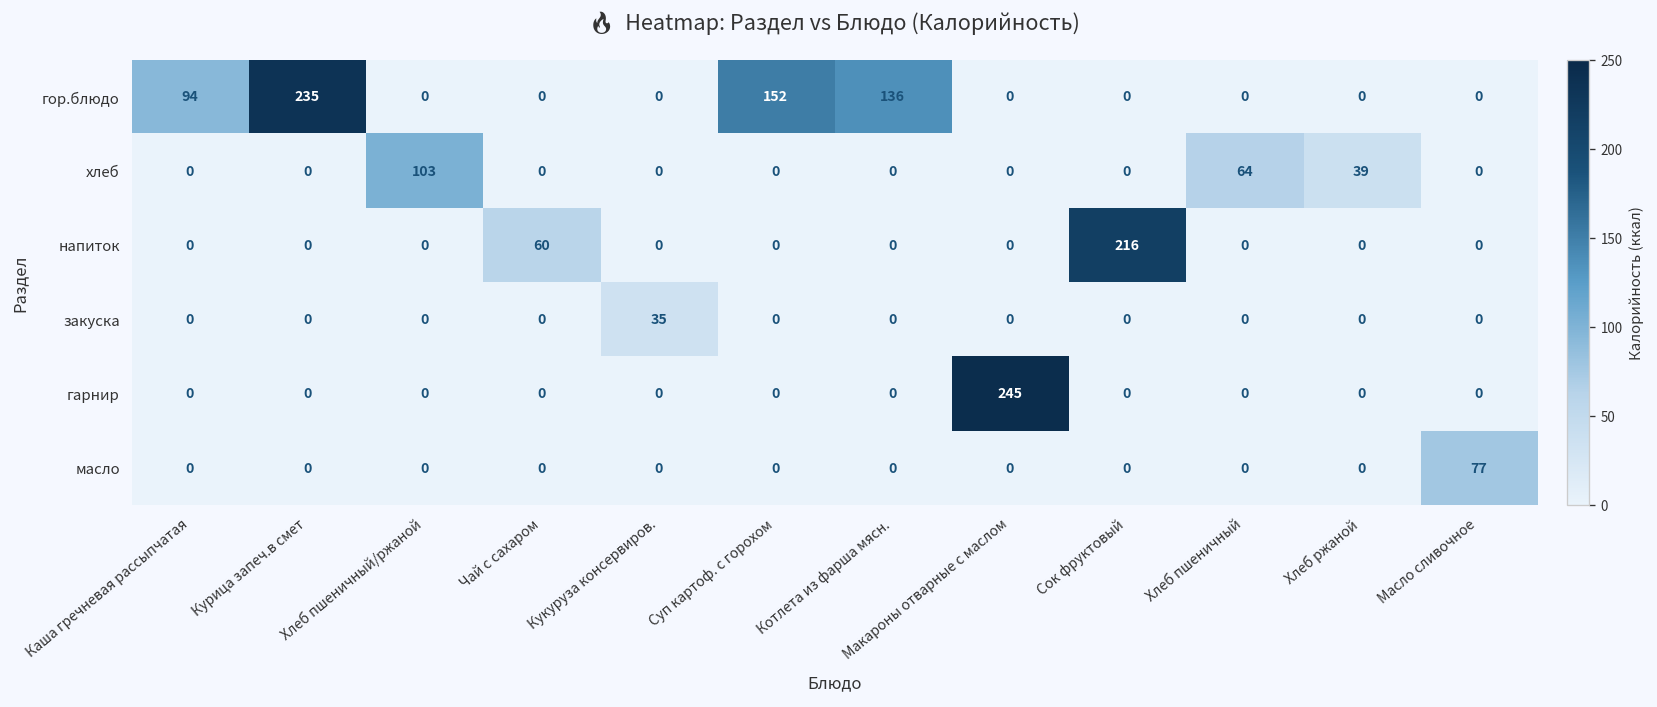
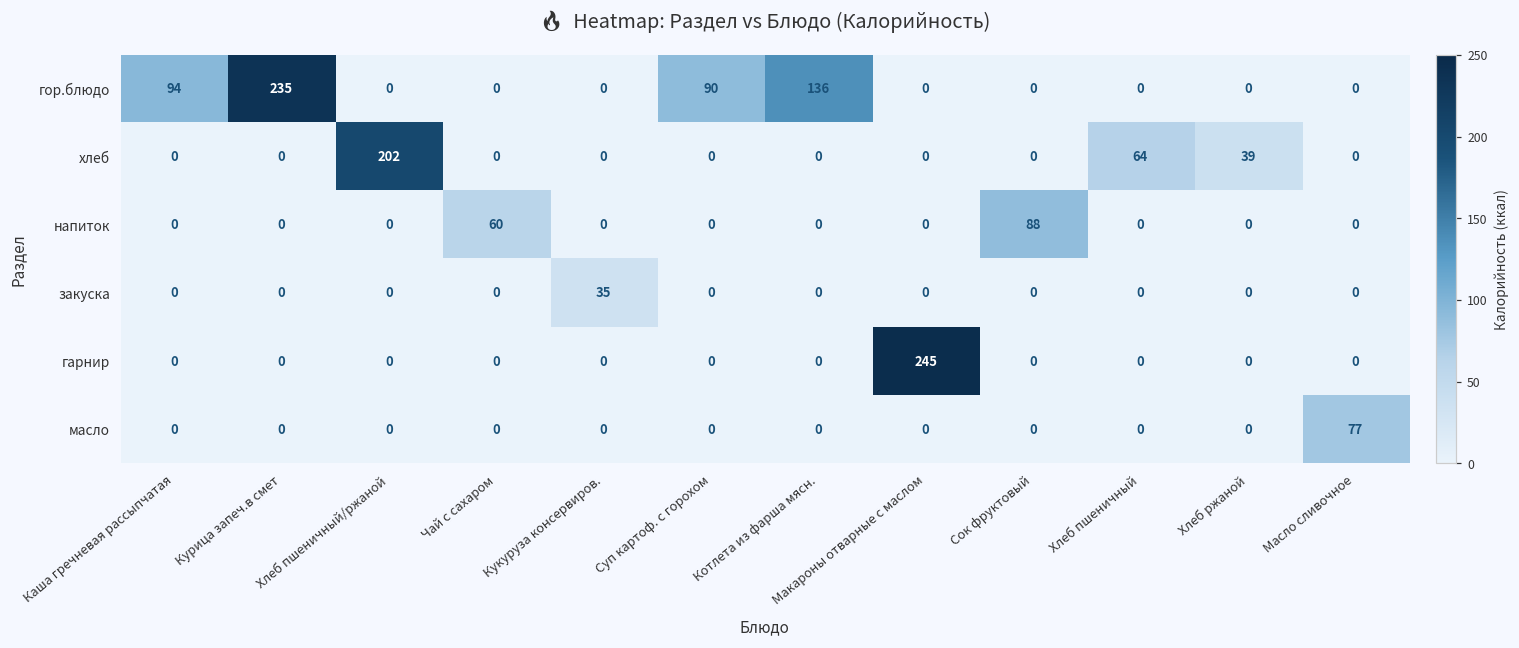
  {
    "гор.блюдо": {
      "Каша гречневая рассыпчатая": 94,
      "Курица запеч.в смет": 235,
      "Хлеб пшеничный/ржаной": 0,
      "Чай с сахаром": 0,
      "Кукуруза консервиров.": 0,
-     "Суп картоф. с горохом": 152,
+     "Суп картоф. с горохом": 90,
      "Котлета из фарша мясн.": 136,
      "Макароны отварные с маслом": 0,
      "Сок фруктовый": 0,
      "Хлеб пшеничный": 0,
      "Хлеб ржаной": 0,
      "Масло сливочное": 0
    },
    "хлеб": {
      "Каша гречневая рассыпчатая": 0,
      "Курица запеч.в смет": 0,
-     "Хлеб пшеничный/ржаной": 103,
+     "Хлеб пшеничный/ржаной": 202,
      "Чай с сахаром": 0,
      "Кукуруза консервиров.": 0,
      "Суп картоф. с горохом": 0,
      "Котлета из фарша мясн.": 0,
      "Макароны отварные с маслом": 0,
      "Сок фруктовый": 0,
      "Хлеб пшеничный": 64,
      "Хлеб ржаной": 39,
      "Масло сливочное": 0
    },
    "напиток": {
      "Каша гречневая рассыпчатая": 0,
      "Курица запеч.в смет": 0,
      "Хлеб пшеничный/ржаной": 0,
      "Чай с сахаром": 60,
      "Кукуруза консервиров.": 0,
      "Суп картоф. с горохом": 0,
      "Котлета из фарша мясн.": 0,
      "Макароны отварные с маслом": 0,
-     "Сок фруктовый": 216,
+     "Сок фруктовый": 88,
      "Хлеб пшеничный": 0,
      "Хлеб ржаной": 0,
      "Масло сливочное": 0
    },
    "закуска": {
      "Каша гречневая рассыпчатая": 0,
      "Курица запеч.в смет": 0,
      "Хлеб пшеничный/ржаной": 0,
      "Чай с сахаром": 0,
      "Кукуруза консервиров.": 35,
      "Суп картоф. с горохом": 0,
      "Котлета из фарша мясн.": 0,
      "Макароны отварные с маслом": 0,
      "Сок фруктовый": 0,
      "Хлеб пшеничный": 0,
      "Хлеб ржаной": 0,
      "Масло сливочное": 0
    },
    "гарнир": {
      "Каша гречневая рассыпчатая": 0,
      "Курица запеч.в смет": 0,
      "Хлеб пшеничный/ржаной": 0,
      "Чай с сахаром": 0,
      "Кукуруза консервиров.": 0,
      "Суп картоф. с горохом": 0,
      "Котлета из фарша мясн.": 0,
      "Макароны отварные с маслом": 245,
      "Сок фруктовый": 0,
      "Хлеб пшеничный": 0,
      "Хлеб ржаной": 0,
      "Масло сливочное": 0
    },
    "масло": {
      "Каша гречневая рассыпчатая": 0,
      "Курица запеч.в смет": 0,
      "Хлеб пшеничный/ржаной": 0,
      "Чай с сахаром": 0,
      "Кукуруза консервиров.": 0,
      "Суп картоф. с горохом": 0,
      "Котлета из фарша мясн.": 0,
      "Макароны отварные с маслом": 0,
      "Сок фруктовый": 0,
      "Хлеб пшеничный": 0,
      "Хлеб ржаной": 0,
      "Масло сливочное": 77
    }
  }
